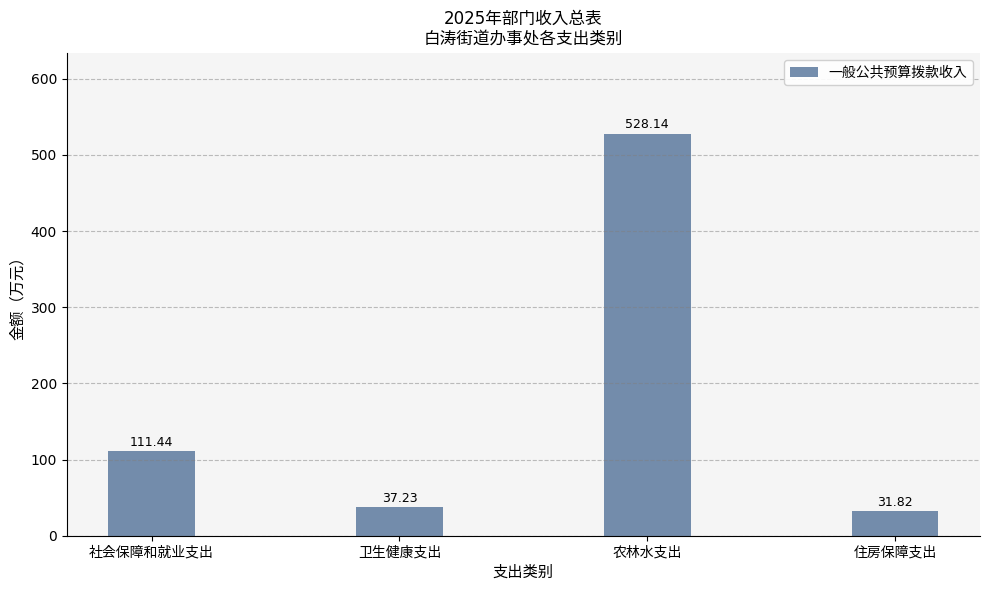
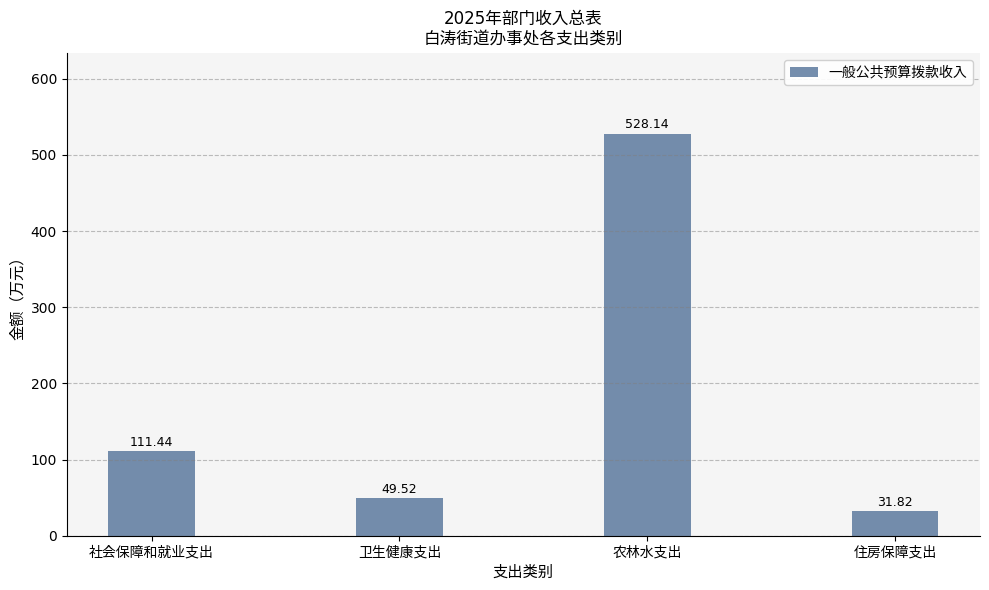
  {
    "社会保障和就业支出": 111.44,
-   "卫生健康支出": 37.23,
+   "卫生健康支出": 49.52,
    "农林水支出": 528.14,
    "住房保障支出": 31.82
  }
